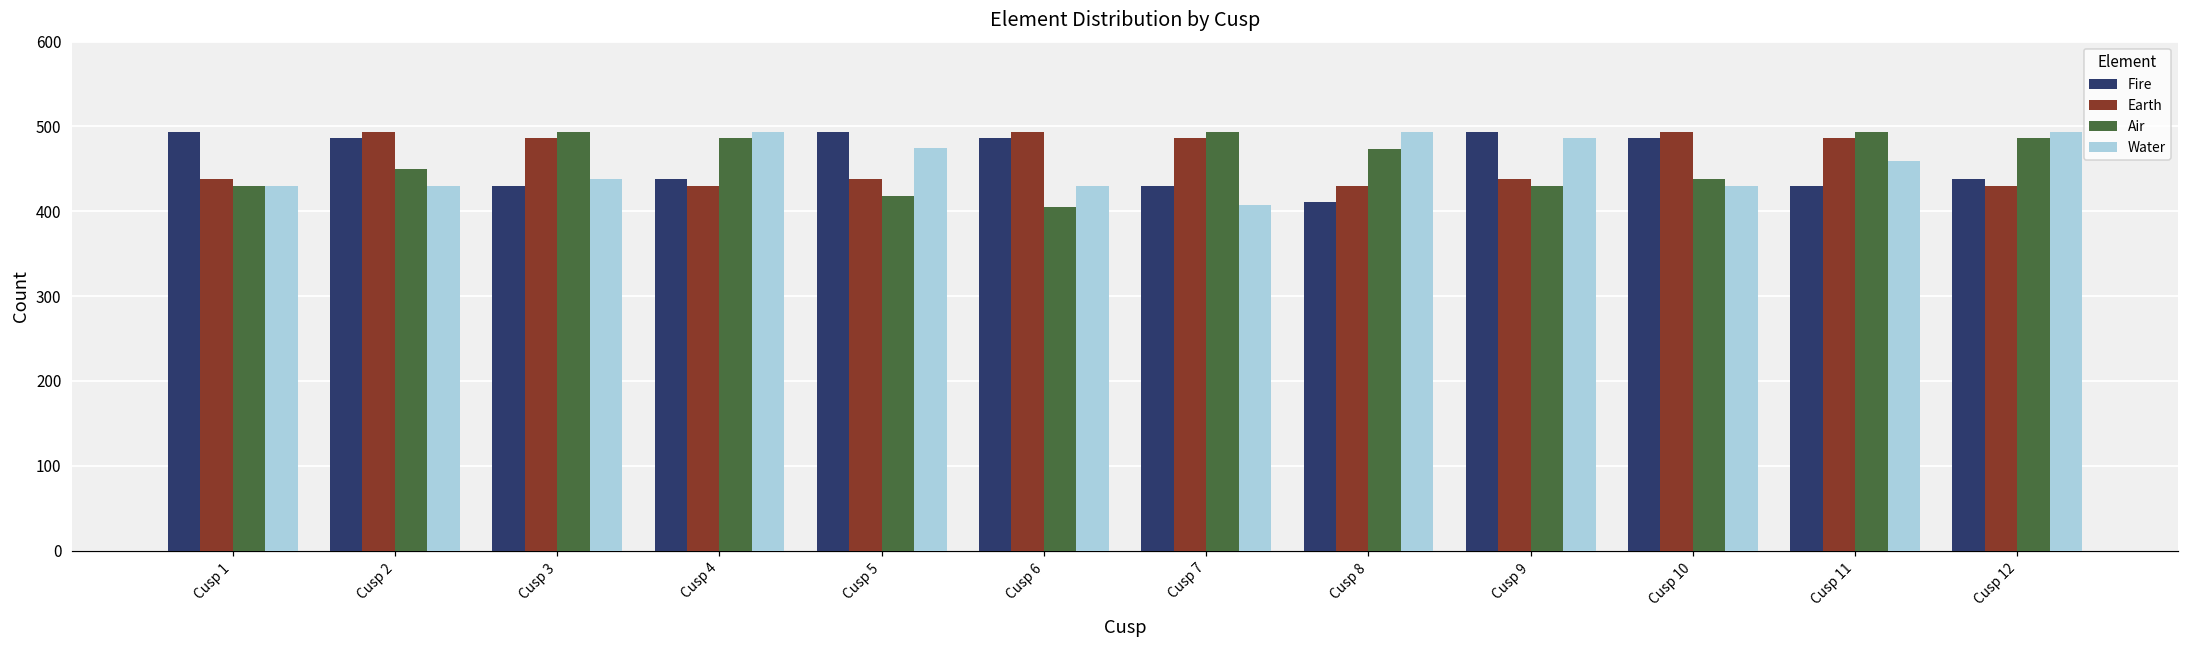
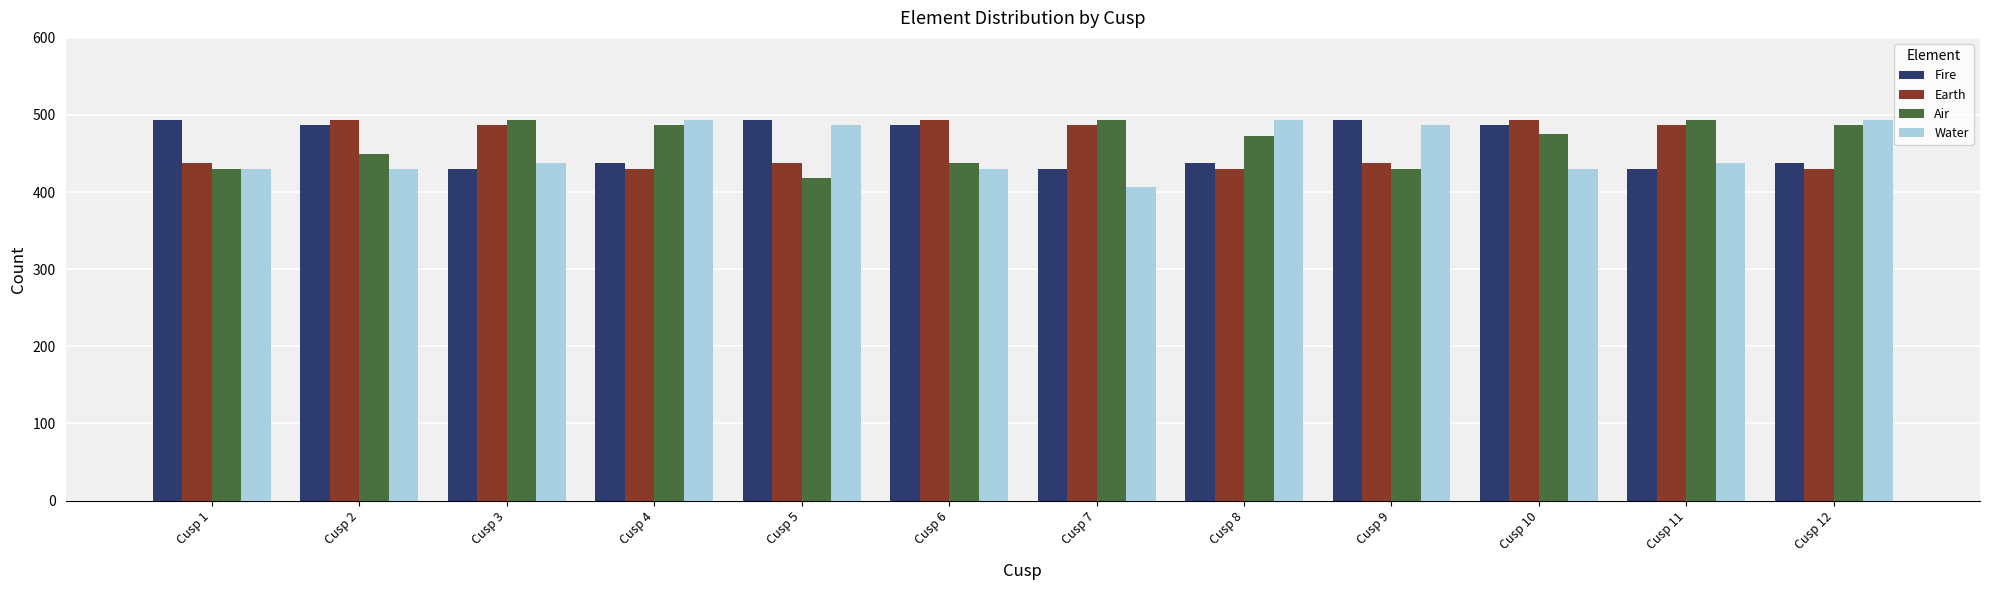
  {
    "Fire": {
      "Cusp 1": 490,
      "Cusp 2": 490,
      "Cusp 3": 430,
      "Cusp 4": 440,
      "Cusp 5": 490,
      "Cusp 6": 490,
      "Cusp 7": 430,
-     "Cusp 8": 410,
+     "Cusp 8": 440,
      "Cusp 9": 490,
      "Cusp 10": 490,
      "Cusp 11": 430,
      "Cusp 12": 440
    },
    "Earth": {
      "Cusp 1": 440,
      "Cusp 2": 490,
      "Cusp 3": 490,
      "Cusp 4": 430,
      "Cusp 5": 440,
      "Cusp 6": 490,
      "Cusp 7": 490,
      "Cusp 8": 430,
      "Cusp 9": 440,
      "Cusp 10": 490,
      "Cusp 11": 490,
      "Cusp 12": 430
    },
    "Air": {
      "Cusp 1": 430,
      "Cusp 2": 450,
      "Cusp 3": 490,
      "Cusp 4": 490,
      "Cusp 5": 420,
-     "Cusp 6": 410,
+     "Cusp 6": 440,
      "Cusp 7": 490,
      "Cusp 8": 470,
      "Cusp 9": 430,
-     "Cusp 10": 440,
+     "Cusp 10": 480,
      "Cusp 11": 490,
      "Cusp 12": 490
    },
    "Water": {
      "Cusp 1": 430,
      "Cusp 2": 430,
      "Cusp 3": 440,
      "Cusp 4": 490,
-     "Cusp 5": 480,
+     "Cusp 5": 490,
      "Cusp 6": 430,
      "Cusp 7": 410,
      "Cusp 8": 490,
      "Cusp 9": 490,
      "Cusp 10": 430,
-     "Cusp 11": 460,
+     "Cusp 11": 440,
      "Cusp 12": 490
    }
  }
